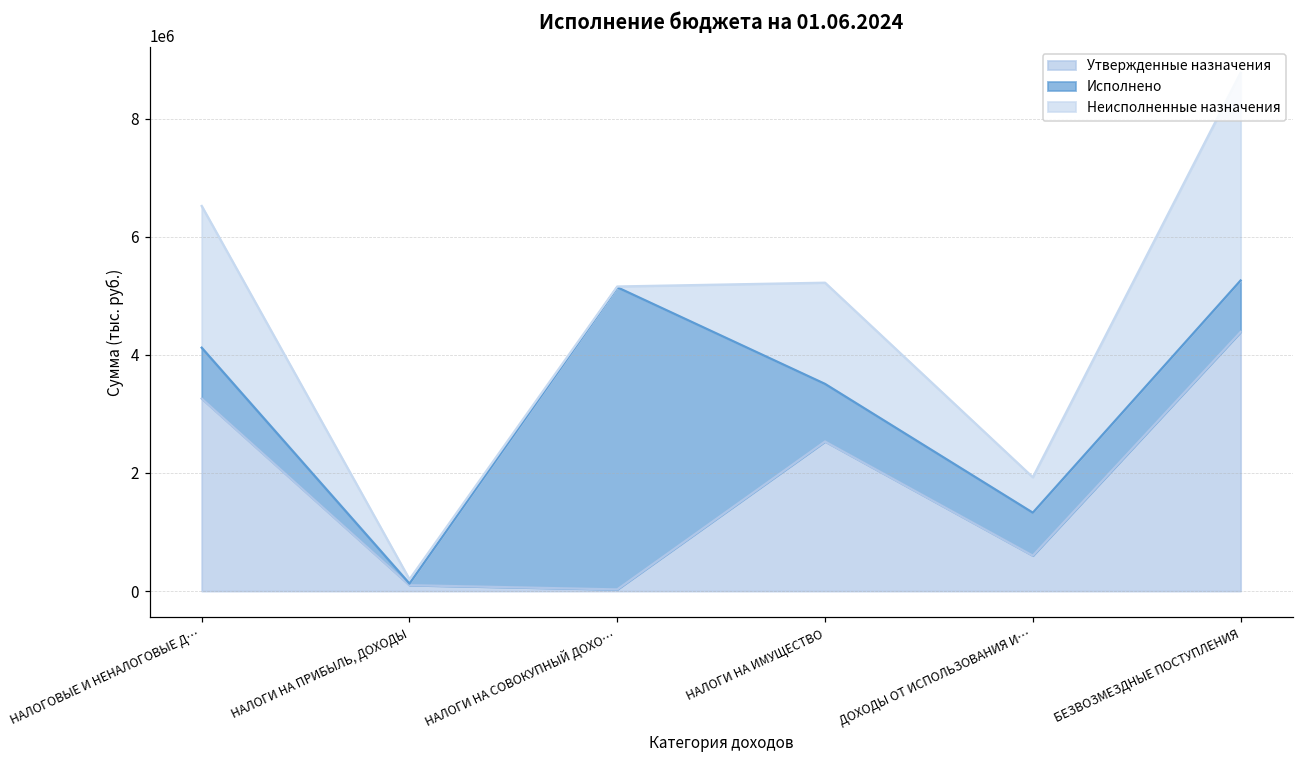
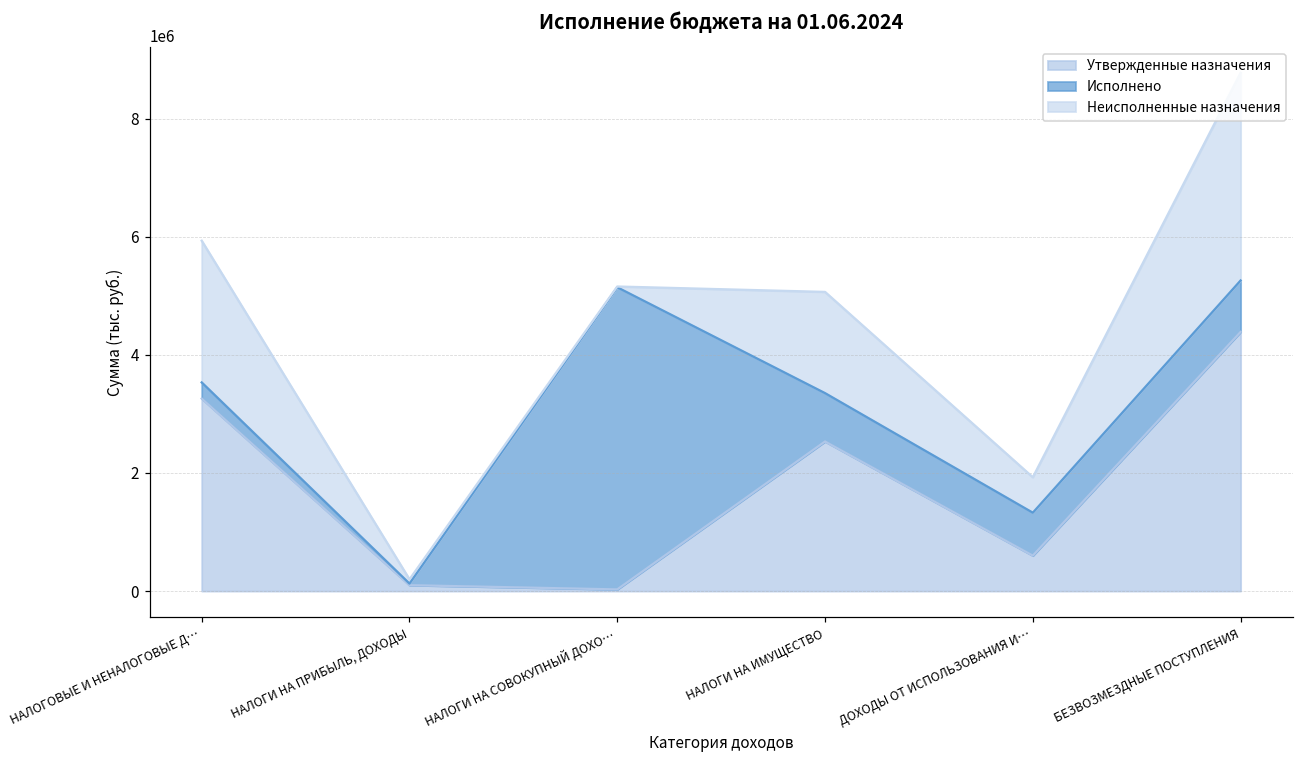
  {
    "Исполнено": {
-     "НАЛОГОВЫЕ И НЕНАЛОГОВЫЕ Д…": 900000,
-     "НАЛОГИ НА ИМУЩЕСТВО": 1000000,
+     "НАЛОГОВЫЕ И НЕНАЛОГОВЫЕ Д…": 300000,
+     "НАЛОГИ НА ИМУЩЕСТВО": 800000,
      "ДОХОДЫ ОТ ИСПОЛЬЗОВАНИЯ И…": 700000,
      "БЕЗВОЗМЕЗДНЫЕ ПОСТУПЛЕНИЯ": 900000
    }
  }
